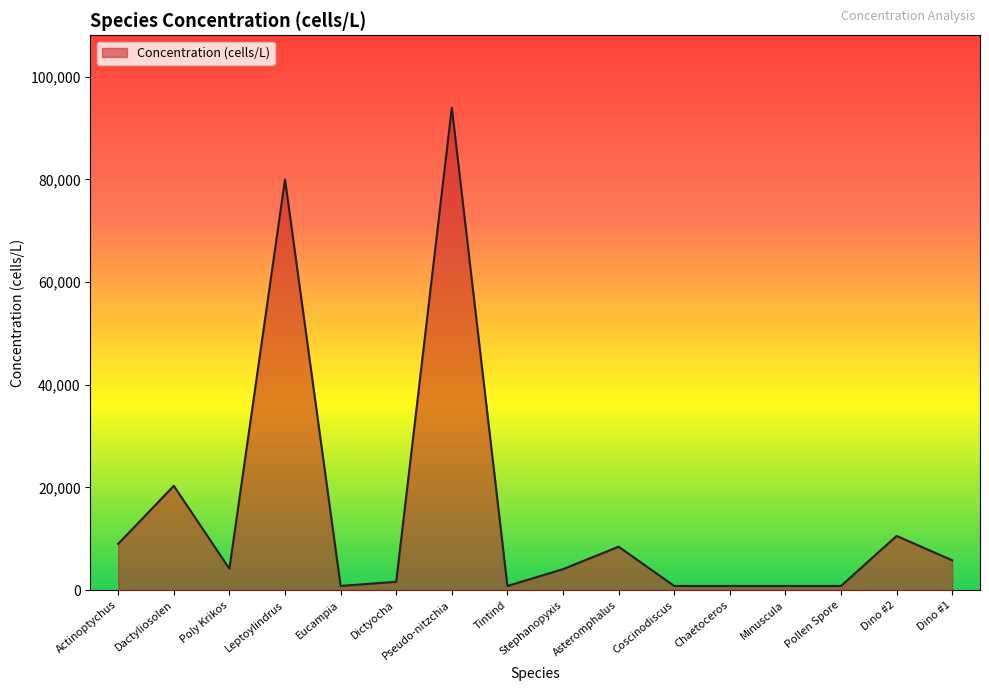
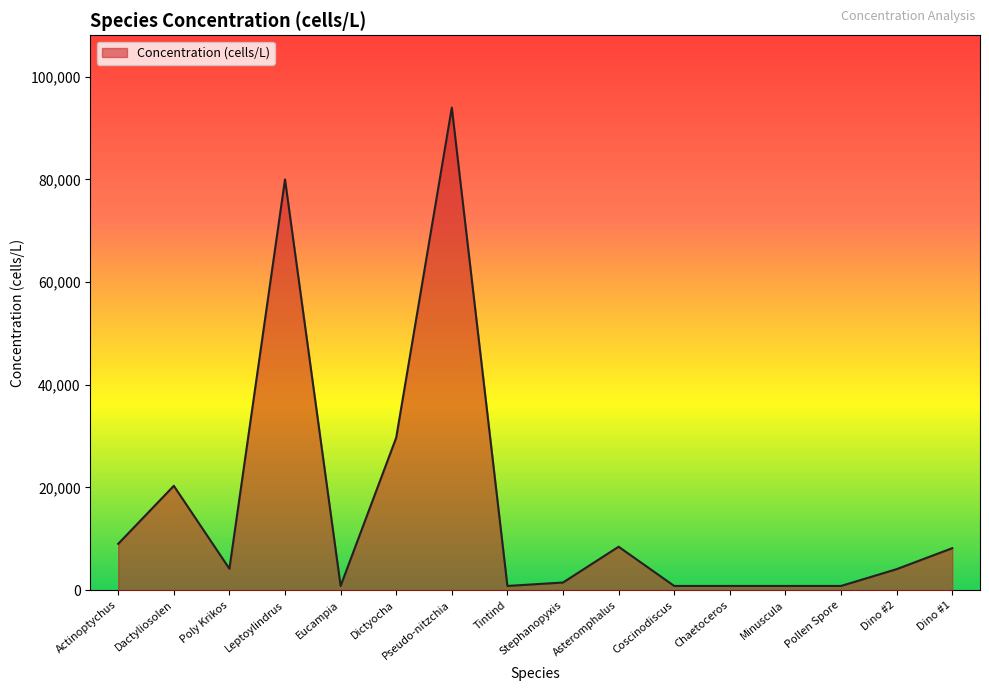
  {
    "Actinoptychus": "9,000",
    "Dactyliosolen": "20,000",
    "Poly Krikos": "4,000",
    "Leptoylindrus": "80,000",
    "Eucampia": "1,000",
-   "Dictyocha": "2,000",
+   "Dictyocha": "30,000",
    "Pseudo-nitzchia": "94,000",
    "Tintind": "1,000",
-   "Stephanopyxis": "4,000",
+   "Stephanopyxis": "1,000",
    "Asteromphalus": "8,000",
    "Coscinodiscus": "1,000",
    "Chaetoceros": "1,000",
    "Minuscula": "1,000",
    "Pollen Spore": "1,000",
-   "Dino #2": "11,000",
-   "Dino #1": "6,000"
+   "Dino #2": "4,000",
+   "Dino #1": "8,000"
  }
